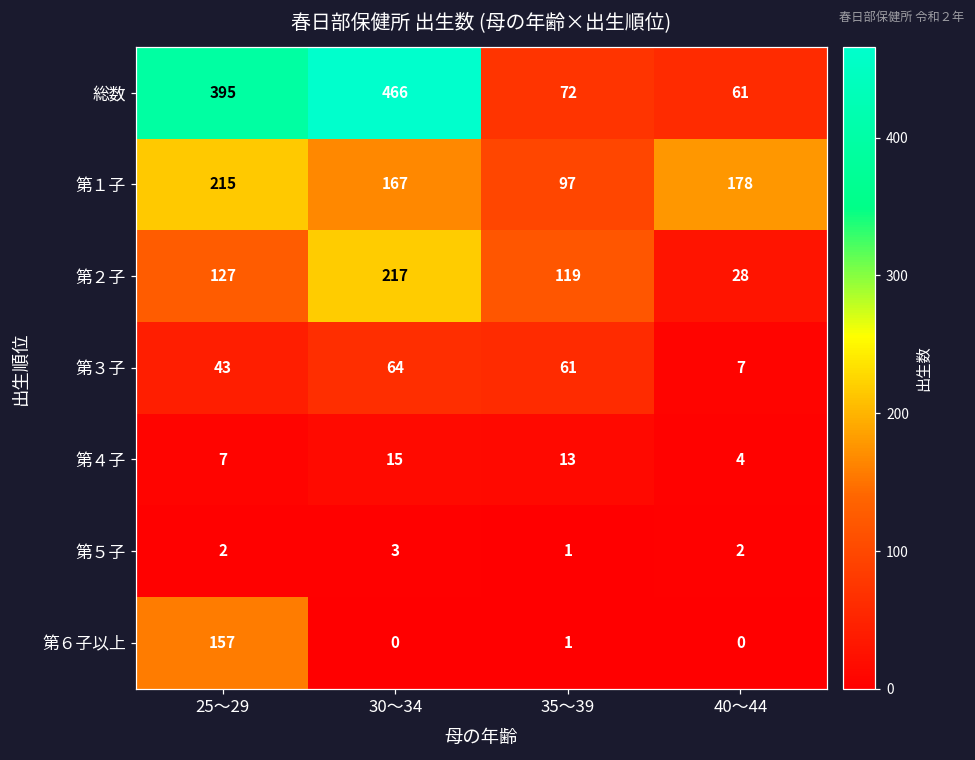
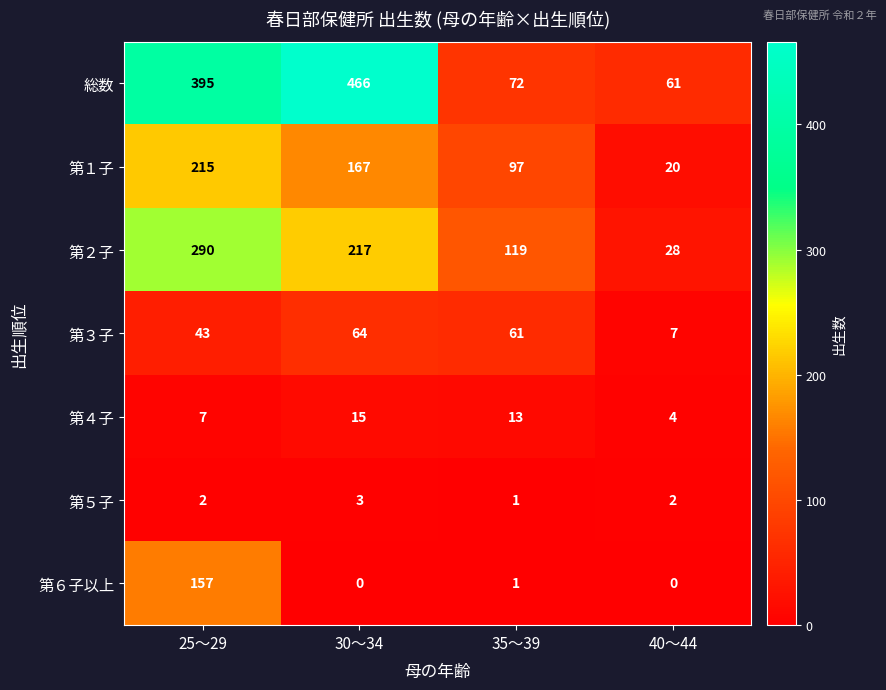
  {
    "総数": {
      "25～29": 395,
      "30～34": 466,
      "35～39": 72,
      "40～44": 61
    },
    "第１子": {
      "25～29": 215,
      "30～34": 167,
      "35～39": 97,
-     "40～44": 178
+     "40～44": 20
    },
    "第２子": {
-     "25～29": 127,
+     "25～29": 290,
      "30～34": 217,
      "35～39": 119,
      "40～44": 28
    },
    "第３子": {
      "25～29": 43,
      "30～34": 64,
      "35～39": 61,
      "40～44": 7
    },
    "第４子": {
      "25～29": 7,
      "30～34": 15,
      "35～39": 13,
      "40～44": 4
    },
    "第５子": {
      "25～29": 2,
      "30～34": 3,
      "35～39": 1,
      "40～44": 2
    },
    "第６子以上": {
      "25～29": 157,
      "30～34": 0,
      "35～39": 1,
      "40～44": 0
    }
  }
